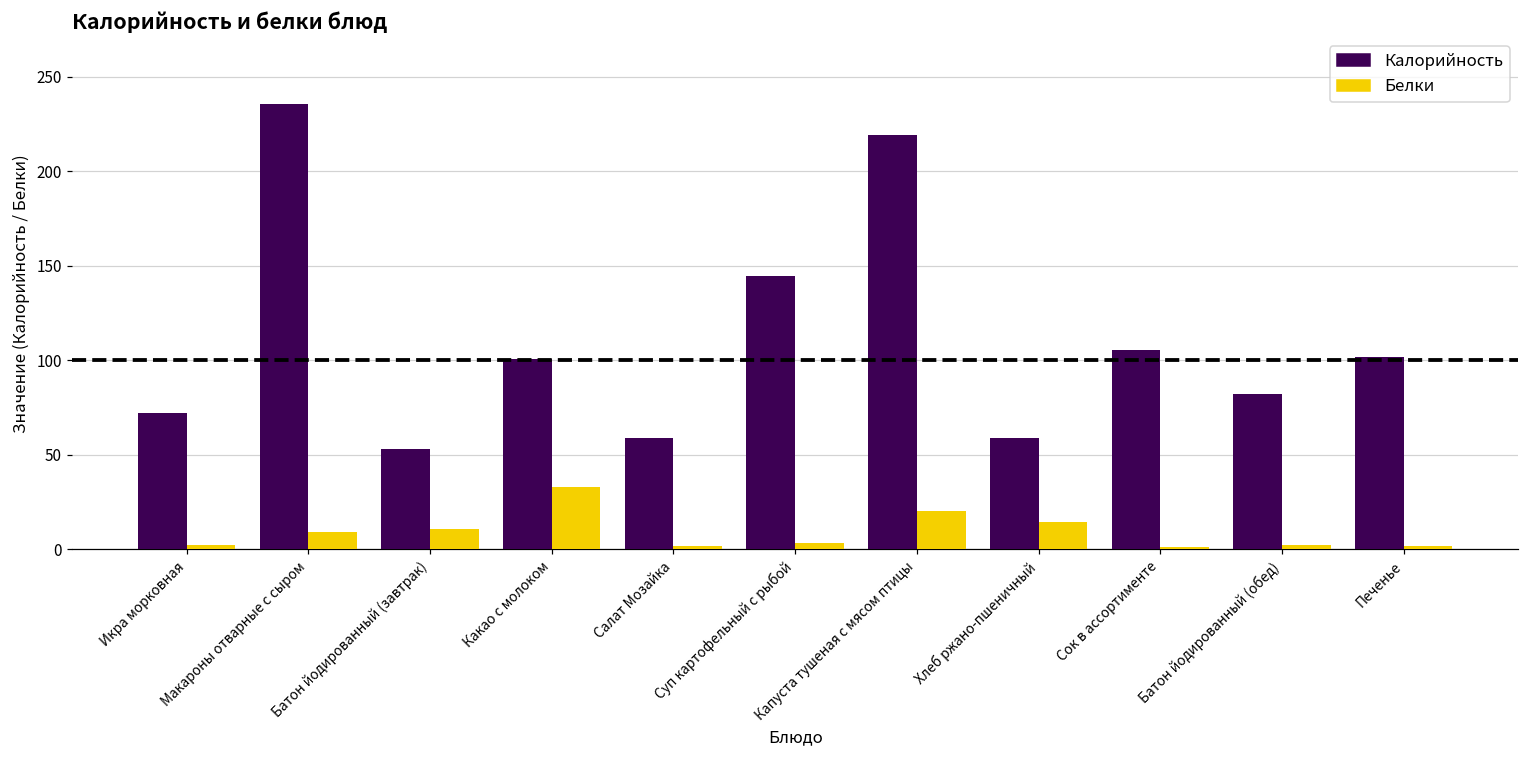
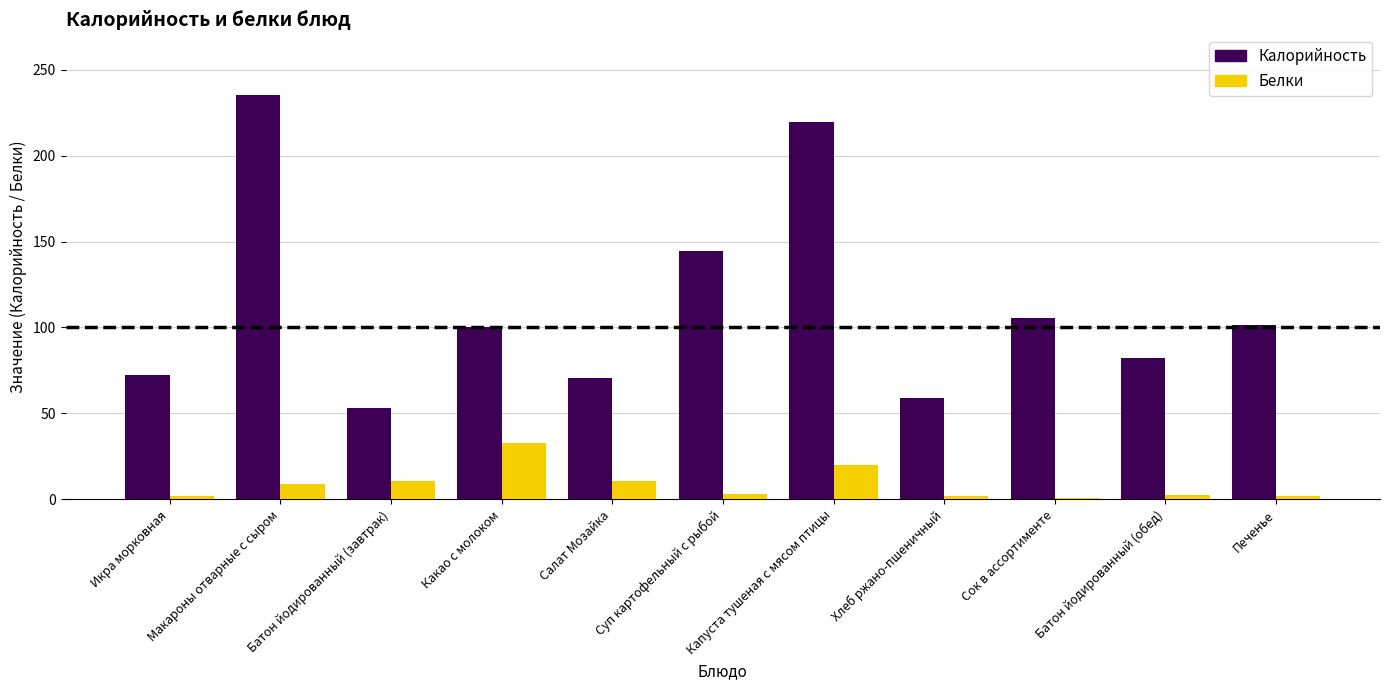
  {
    "Калорийность": {
      "Икра морковная": 72,
      "Макароны отварные с сыром": 235,
      "Батон йодированный (завтрак)": 53,
      "Какао с молоком": 100,
-     "Салат Мозайка": 59,
+     "Салат Мозайка": 71,
      "Суп картофельный с рыбой": 145,
      "Капуста тушеная с мясом птицы": 219,
      "Хлеб ржано-пшеничный": 59,
      "Сок в ассортименте": 106,
      "Батон йодированный (обед)": 82,
      "Печенье": 102
    },
    "Белки": {
      "Икра морковная": 2,
      "Макароны отварные с сыром": 9,
      "Батон йодированный (завтрак)": 11,
      "Какао с молоком": 33,
-     "Салат Мозайка": 2,
+     "Салат Мозайка": 11,
      "Суп картофельный с рыбой": 3,
      "Капуста тушеная с мясом птицы": 20,
-     "Хлеб ржано-пшеничный": 14,
+     "Хлеб ржано-пшеничный": 2,
      "Батон йодированный (обед)": 2,
      "Печенье": 2
    }
  }
